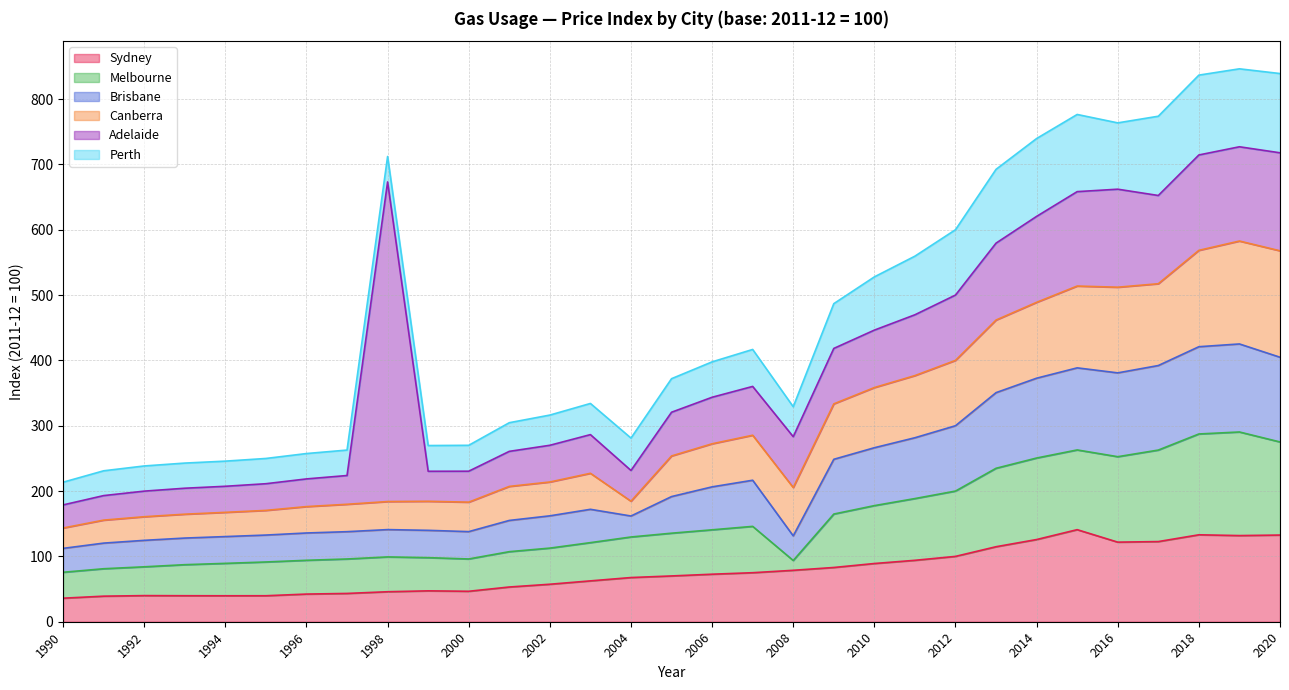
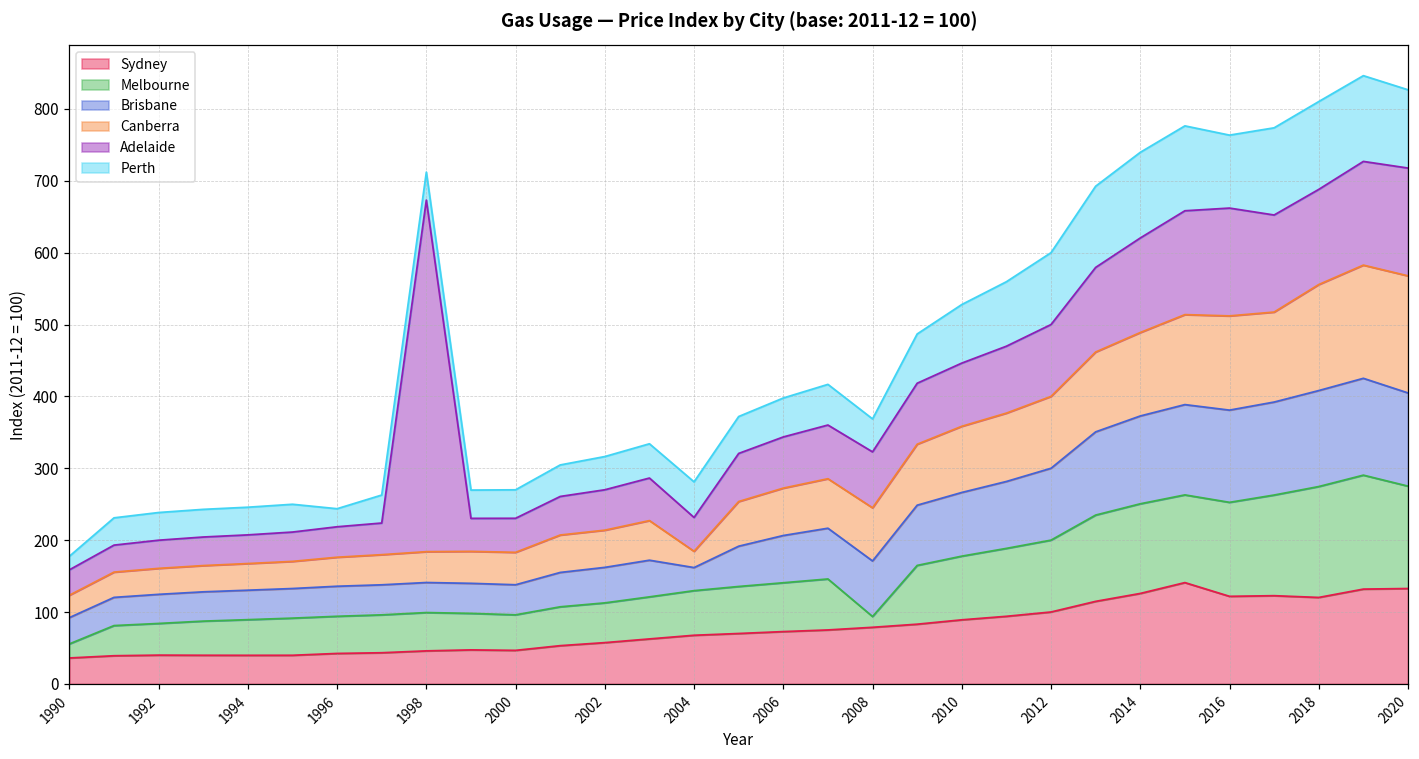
  {
    "Sydney": {
      "1990": 40,
      "1992": 40,
      "1994": 40,
      "1996": 40,
      "1998": 50,
      "2000": 50,
      "2002": 60,
      "2004": 70,
      "2006": 70,
      "2008": 80,
      "2010": 90,
      "2012": 100,
      "2014": 130,
      "2016": 120,
-     "2018": 130,
+     "2018": 120,
      "2020": 130
    },
    "Melbourne": {
-     "1990": 40,
+     "1990": 20,
      "1992": 40,
      "1994": 50,
      "1996": 50,
      "1998": 50,
      "2000": 50,
      "2002": 60,
      "2004": 60,
      "2006": 70,
      "2008": 20,
      "2010": 90,
      "2012": 100,
      "2014": 120,
      "2016": 130,
      "2018": 150,
      "2020": 140
    },
    "Brisbane": {
      "1990": 40,
      "1992": 40,
      "1994": 40,
      "1996": 40,
      "1998": 40,
      "2000": 40,
      "2002": 50,
      "2004": 30,
      "2006": 70,
-     "2008": 40,
+     "2008": 80,
      "2010": 90,
      "2012": 100,
      "2014": 120,
      "2016": 130,
      "2018": 130,
      "2020": 130
    },
    "Canberra": {
      "1990": 30,
      "1992": 40,
      "1994": 40,
      "1996": 40,
      "1998": 40,
      "2000": 50,
      "2002": 50,
      "2004": 20,
      "2006": 70,
      "2008": 70,
      "2010": 90,
      "2012": 100,
      "2014": 120,
      "2016": 130,
      "2018": 150,
      "2020": 160
    },
    "Adelaide": {
      "1990": 40,
      "1992": 40,
      "1994": 40,
      "1996": 40,
      "1998": 490,
      "2000": 50,
      "2002": 60,
      "2004": 50,
      "2006": 70,
      "2008": 80,
      "2010": 90,
      "2012": 100,
      "2014": 130,
      "2016": 150,
-     "2018": 150,
+     "2018": 130,
      "2020": 150
    },
    "Perth": {
-     "1990": 30,
+     "1990": 20,
      "1992": 40,
      "1994": 40,
-     "1996": 40,
+     "1996": 30,
      "1998": 40,
      "2000": 40,
      "2002": 50,
      "2004": 50,
      "2006": 50,
      "2008": 50,
      "2010": 80,
      "2012": 100,
      "2014": 120,
      "2016": 100,
      "2018": 120,
-     "2020": 120
+     "2020": 110
    }
  }
